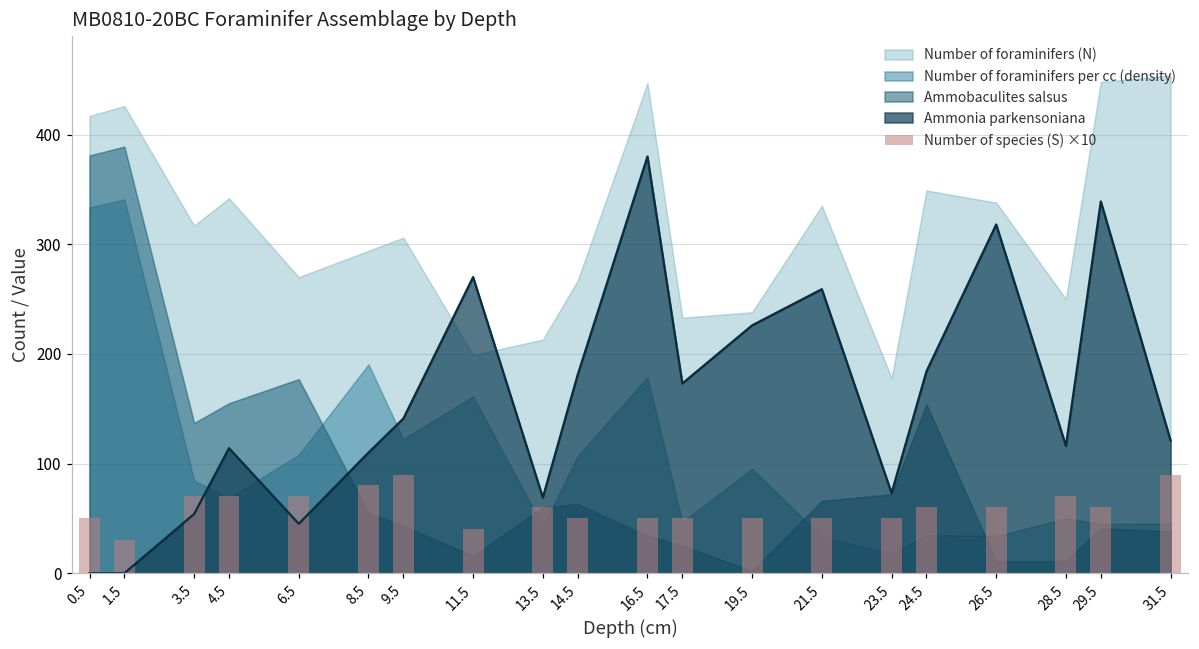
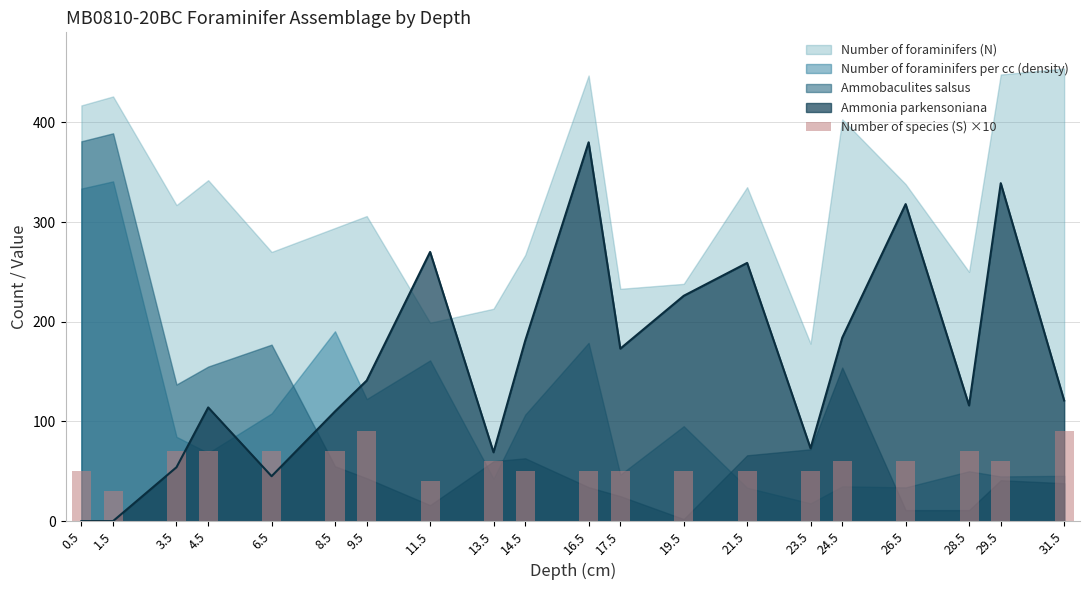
  {
    "Number of species (S) ×10": {
      "0.5": 50,
      "1.5": 30,
      "3.5": 70,
      "4.5": 70,
      "6.5": 70,
-     "8.5": 80,
+     "8.5": 70,
      "9.5": 90,
      "11.5": 40,
      "13.5": 60,
      "14.5": 50,
      "16.5": 50,
      "17.5": 50,
      "19.5": 50,
      "21.5": 50,
      "23.5": 50,
      "24.5": 60,
      "26.5": 60,
      "28.5": 70,
      "29.5": 60,
      "31.5": 90
    },
    "Number of foraminifers (N)": {
      "0.5": 420,
      "1.5": 430,
      "3.5": 320,
      "4.5": 340,
      "6.5": 270,
      "8.5": 290,
      "9.5": 310,
      "11.5": 200,
      "13.5": 210,
      "14.5": 270,
      "16.5": 450,
      "17.5": 230,
      "19.5": 240,
      "21.5": 340,
      "23.5": 180,
-     "24.5": 350,
+     "24.5": 400,
      "26.5": 340,
      "28.5": 250,
      "29.5": 450,
      "31.5": 450
    }
  }
